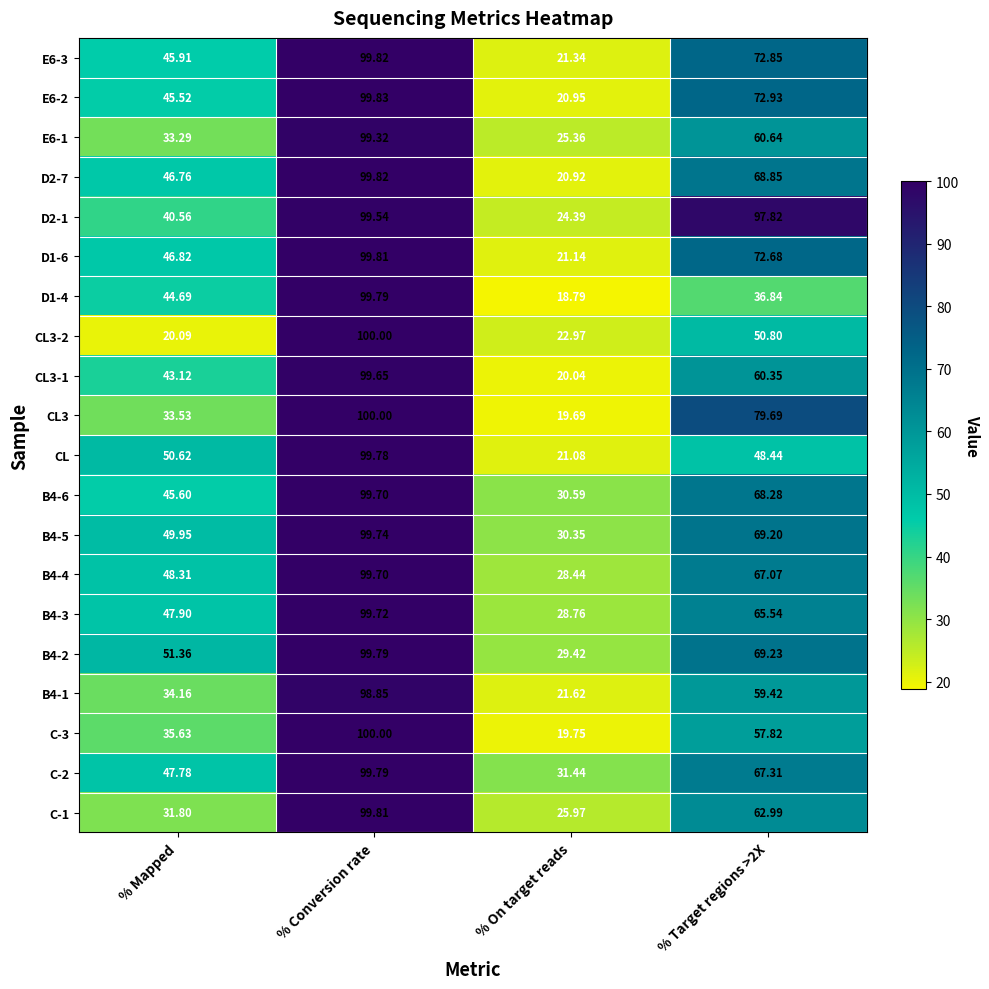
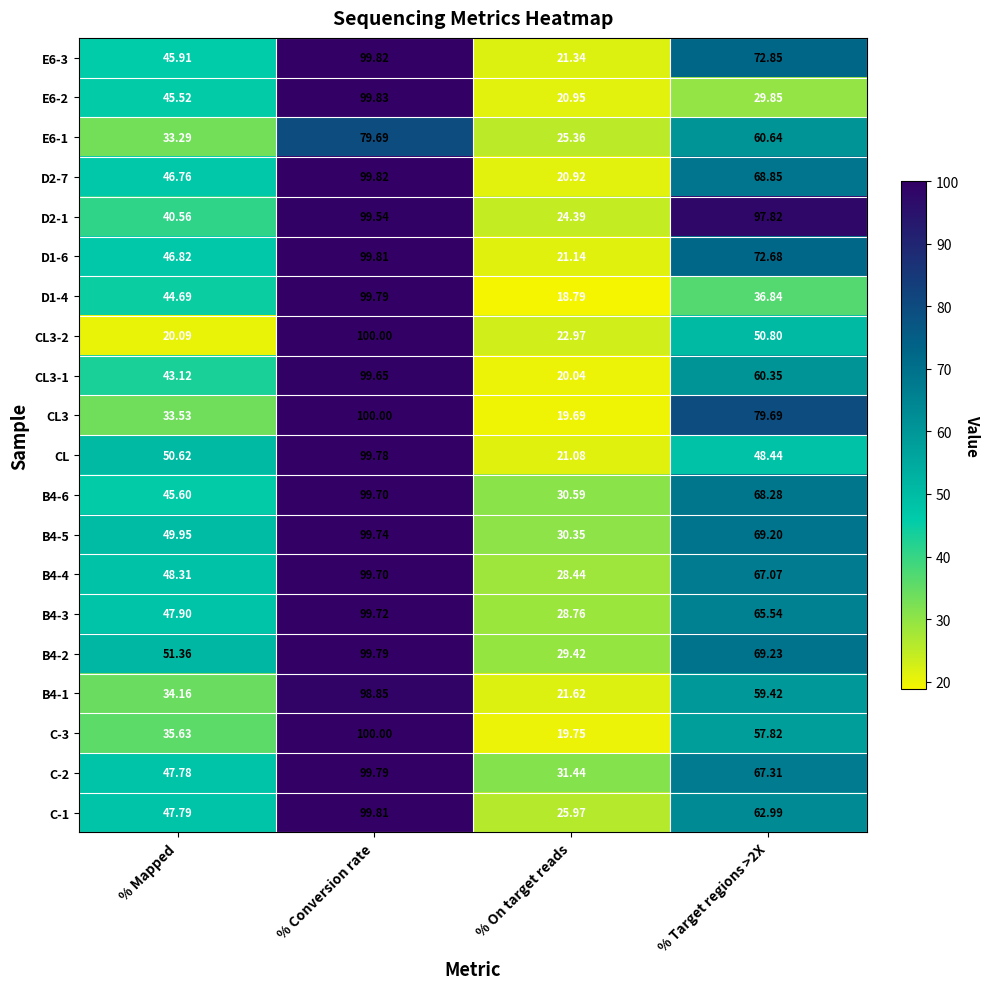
  {
    "E6-3": {
      "% Mapped": 45.91,
      "% Conversion rate": 99.82,
      "% On target reads": 21.34,
      "% Target regions >2X": 72.85
    },
    "E6-2": {
      "% Mapped": 45.52,
      "% Conversion rate": 99.83,
      "% On target reads": 20.95,
-     "% Target regions >2X": 72.93
+     "% Target regions >2X": 29.85
    },
    "E6-1": {
      "% Mapped": 33.29,
-     "% Conversion rate": 99.32,
+     "% Conversion rate": 79.69,
      "% On target reads": 25.36,
      "% Target regions >2X": 60.64
    },
    "D2-7": {
      "% Mapped": 46.76,
      "% Conversion rate": 99.82,
      "% On target reads": 20.92,
      "% Target regions >2X": 68.85
    },
    "D2-1": {
      "% Mapped": 40.56,
      "% Conversion rate": 99.54,
      "% On target reads": 24.39,
      "% Target regions >2X": 97.82
    },
    "D1-6": {
      "% Mapped": 46.82,
      "% Conversion rate": 99.81,
      "% On target reads": 21.14,
      "% Target regions >2X": 72.68
    },
    "D1-4": {
      "% Mapped": 44.69,
      "% Conversion rate": 99.79,
      "% On target reads": 18.79,
      "% Target regions >2X": 36.84
    },
    "CL3-2": {
      "% Mapped": 20.09,
      "% Conversion rate": 100.00,
      "% On target reads": 22.97,
      "% Target regions >2X": 50.80
    },
    "CL3-1": {
      "% Mapped": 43.12,
      "% Conversion rate": 99.65,
      "% On target reads": 20.04,
      "% Target regions >2X": 60.35
    },
    "CL3": {
      "% Mapped": 33.53,
      "% Conversion rate": 100.00,
      "% On target reads": 19.69,
      "% Target regions >2X": 79.69
    },
    "CL": {
      "% Mapped": 50.62,
      "% Conversion rate": 99.78,
      "% On target reads": 21.08,
      "% Target regions >2X": 48.44
    },
    "B4-6": {
      "% Mapped": 45.60,
      "% Conversion rate": 99.70,
      "% On target reads": 30.59,
      "% Target regions >2X": 68.28
    },
    "B4-5": {
      "% Mapped": 49.95,
      "% Conversion rate": 99.74,
      "% On target reads": 30.35,
      "% Target regions >2X": 69.20
    },
    "B4-4": {
      "% Mapped": 48.31,
      "% Conversion rate": 99.70,
      "% On target reads": 28.44,
      "% Target regions >2X": 67.07
    },
    "B4-3": {
      "% Mapped": 47.90,
      "% Conversion rate": 99.72,
      "% On target reads": 28.76,
      "% Target regions >2X": 65.54
    },
    "B4-2": {
      "% Mapped": 51.36,
      "% Conversion rate": 99.79,
      "% On target reads": 29.42,
      "% Target regions >2X": 69.23
    },
    "B4-1": {
      "% Mapped": 34.16,
      "% Conversion rate": 98.85,
      "% On target reads": 21.62,
      "% Target regions >2X": 59.42
    },
    "C-3": {
      "% Mapped": 35.63,
      "% Conversion rate": 100.00,
      "% On target reads": 19.75,
      "% Target regions >2X": 57.82
    },
    "C-2": {
      "% Mapped": 47.78,
      "% Conversion rate": 99.79,
      "% On target reads": 31.44,
      "% Target regions >2X": 67.31
    },
    "C-1": {
-     "% Mapped": 31.80,
+     "% Mapped": 47.79,
      "% Conversion rate": 99.81,
      "% On target reads": 25.97,
      "% Target regions >2X": 62.99
    }
  }
